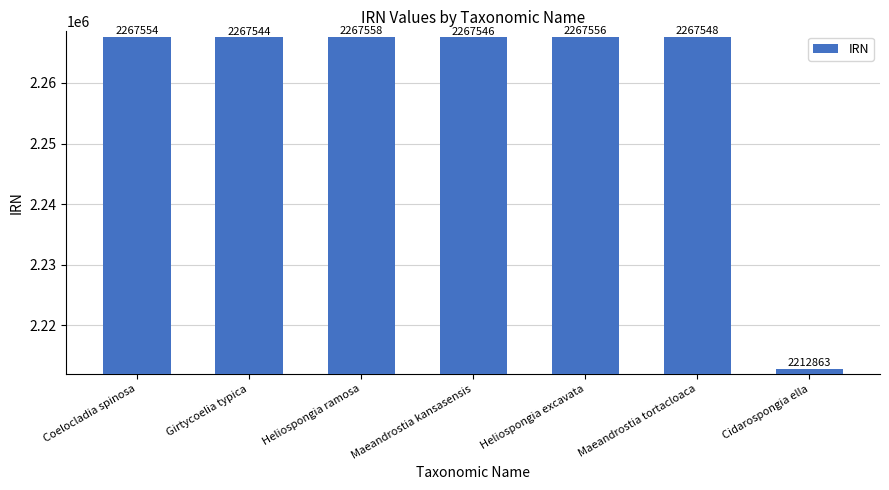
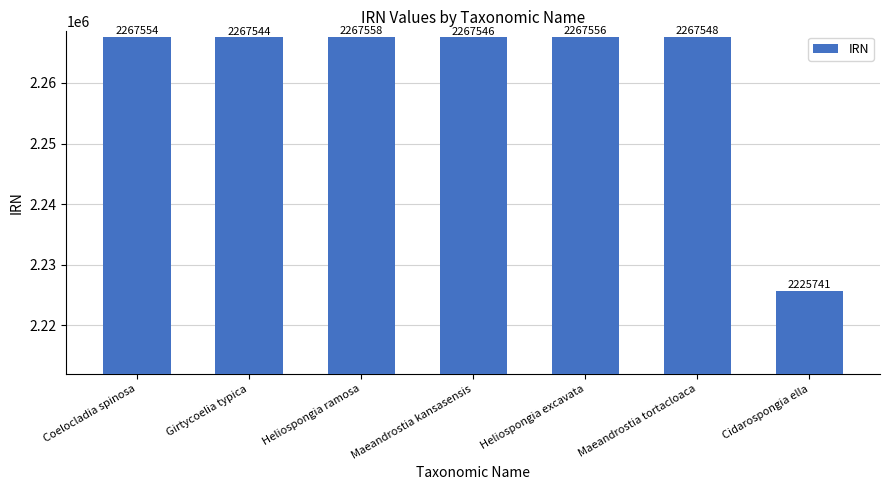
  {
    "Coelocladia spinosa": 2267554,
    "Girtycoelia typica": 2267544,
    "Heliospongia ramosa": 2267558,
    "Maeandrostia kansasensis": 2267546,
    "Heliospongia excavata": 2267556,
    "Maeandrostia tortacloaca": 2267548,
-   "Cidarospongia ella": 2212863
+   "Cidarospongia ella": 2225741
  }
